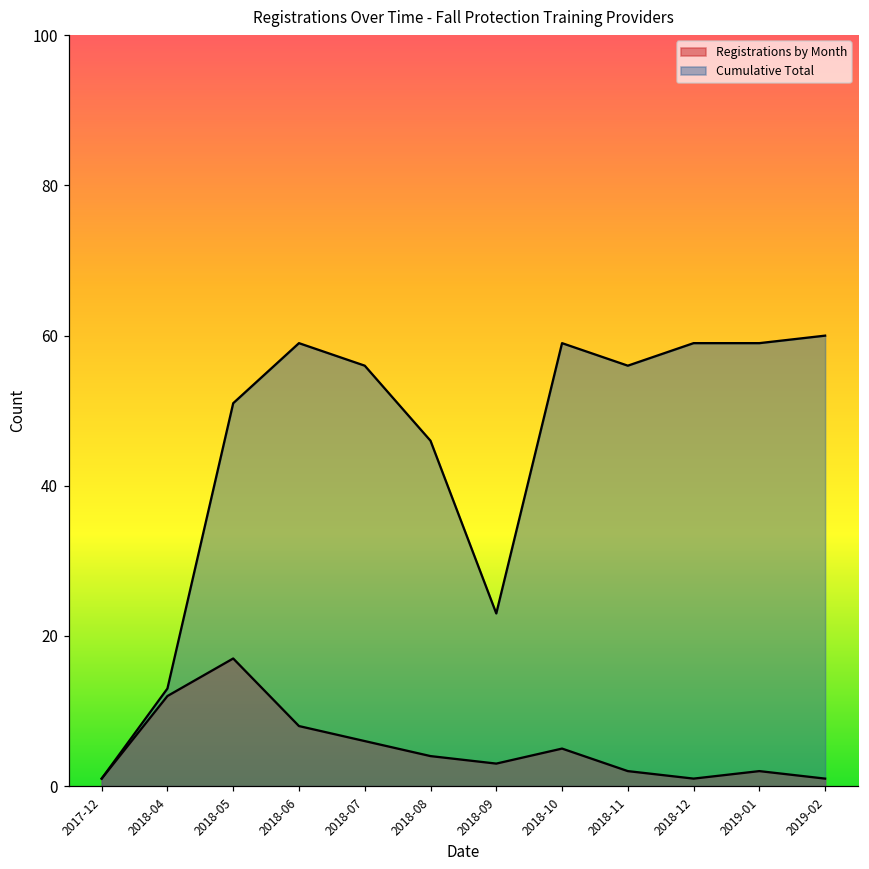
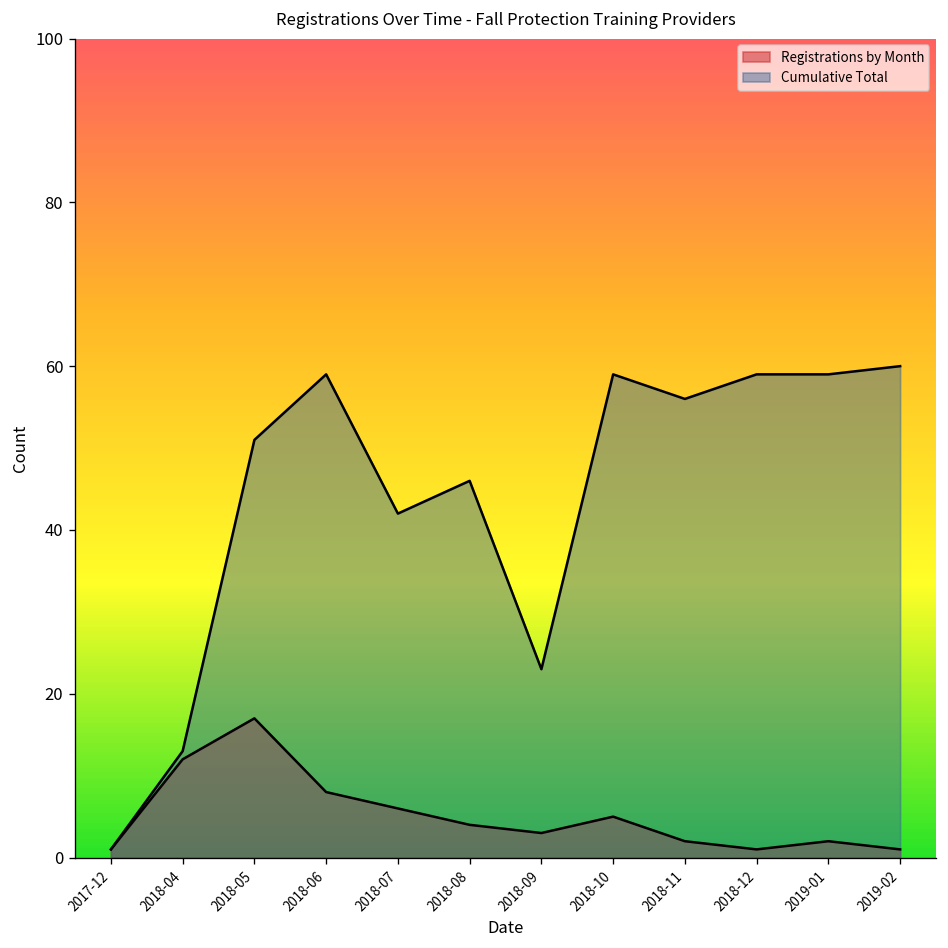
  {
    "Registrations by Month": {
      "2018-04": 12,
      "2018-05": 17,
      "2018-06": 8,
      "2018-07": 6,
      "2018-08": 4,
      "2018-09": 3,
      "2018-10": 5,
      "2018-11": 2,
      "2018-12": 1,
      "2019-01": 2,
      "2019-02": 1
    },
    "Cumulative Total": {
      "2018-04": 13,
      "2018-05": 51,
      "2018-06": 59,
-     "2018-07": 56,
+     "2018-07": 42,
      "2018-08": 46,
      "2018-09": 23,
      "2018-10": 59,
      "2018-11": 56,
      "2018-12": 59,
      "2019-01": 59,
      "2019-02": 60
    }
  }
